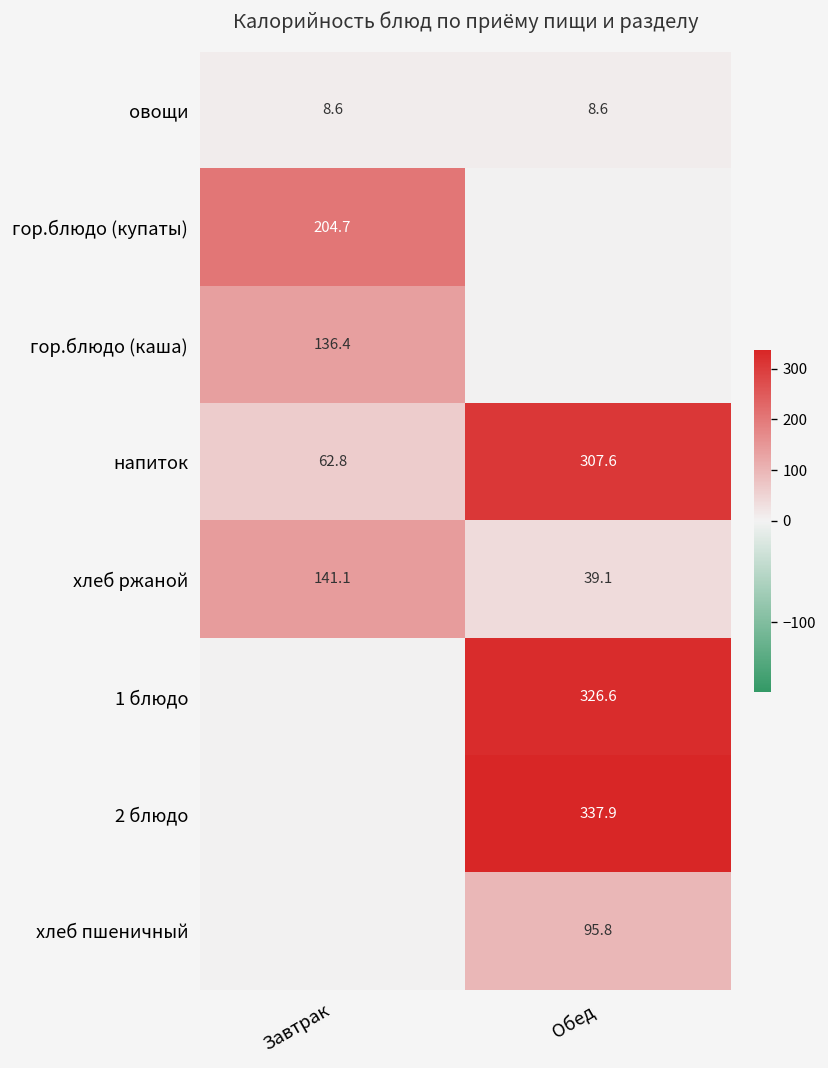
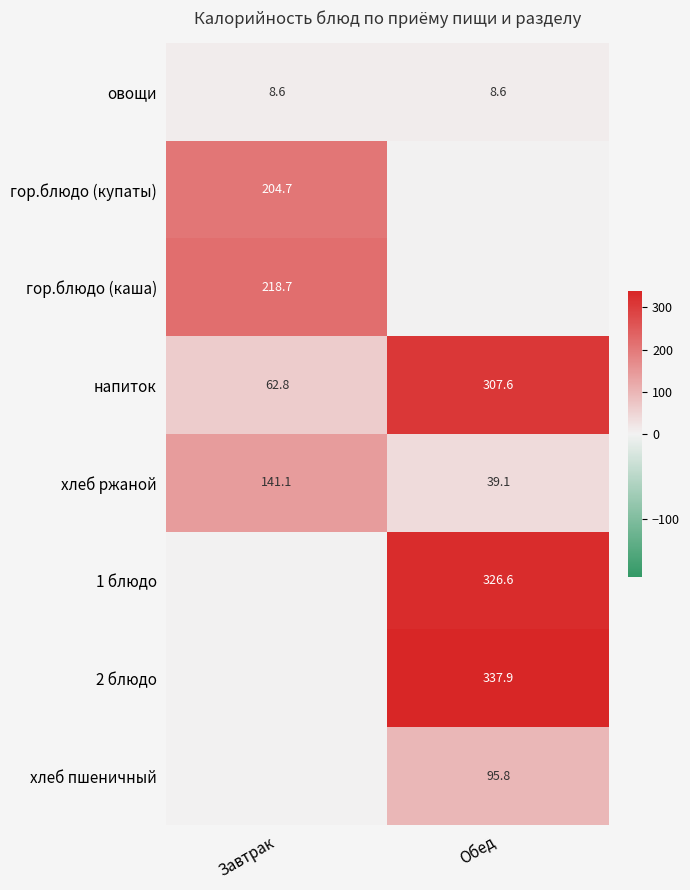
  {
    "овощи": {
      "Завтрак": 8.6,
      "Обед": 8.6
    },
    "гор.блюдо (купаты)": {
      "Завтрак": 204.7
    },
    "гор.блюдо (каша)": {
-     "Завтрак": 136.4
+     "Завтрак": 218.7
    },
    "напиток": {
      "Завтрак": 62.8,
      "Обед": 307.6
    },
    "хлеб ржаной": {
      "Завтрак": 141.1,
      "Обед": 39.1
    },
    "1 блюдо": {
      "Обед": 326.6
    },
    "2 блюдо": {
      "Обед": 337.9
    },
    "хлеб пшеничный": {
      "Обед": 95.8
    }
  }
